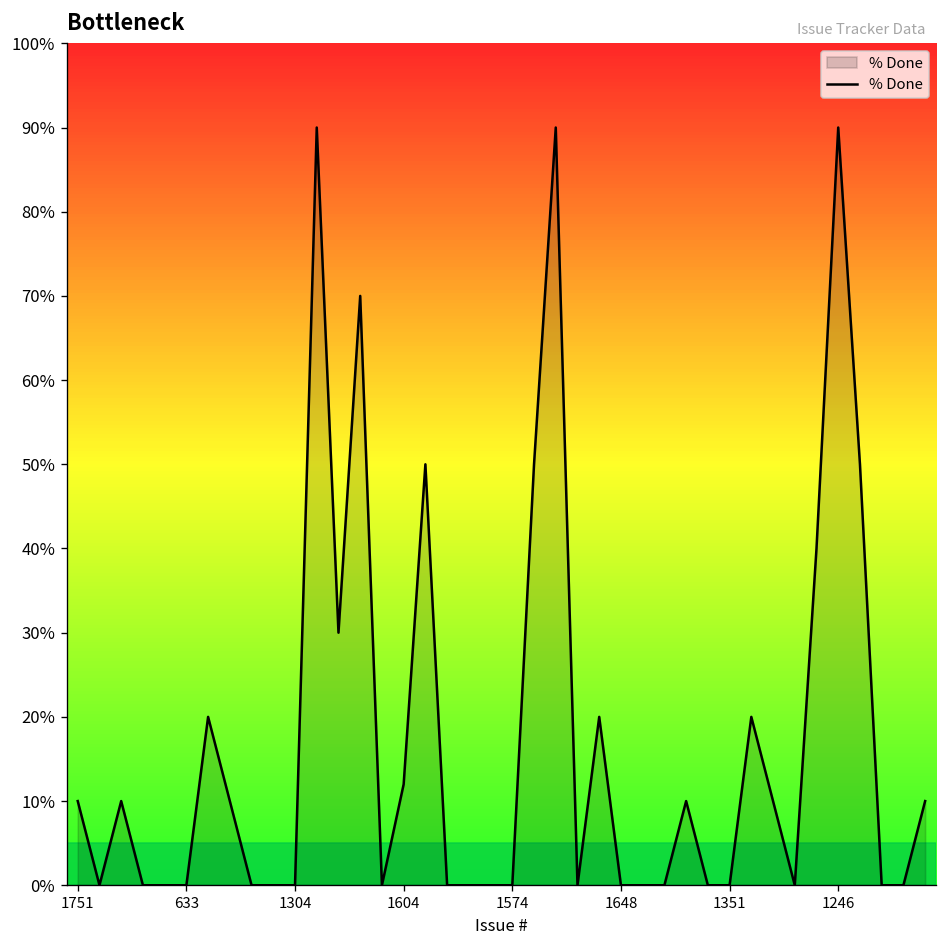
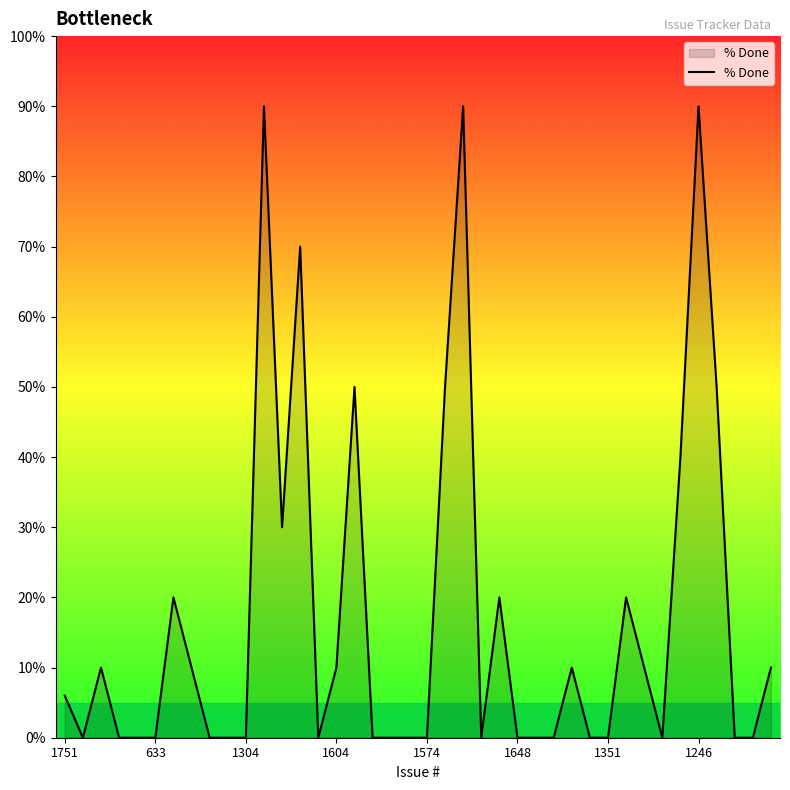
  {
-   "1751": "10%",
-   "1604": "12%",
+   "1751": "6%",
+   "1604": "10%",
    "1246": "90%"
  }
